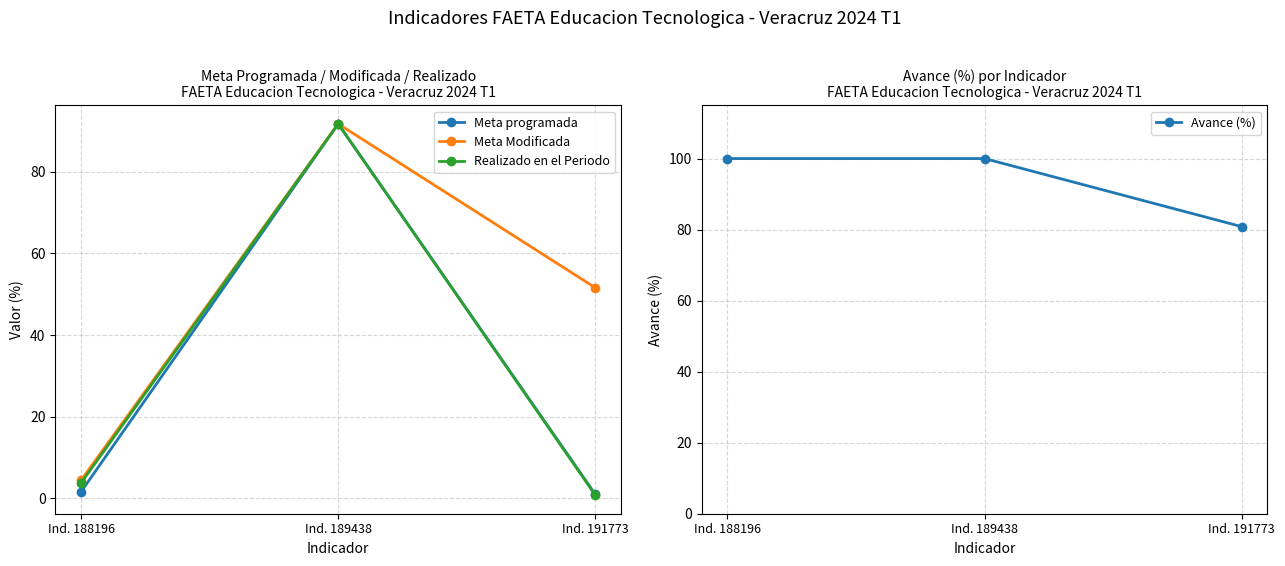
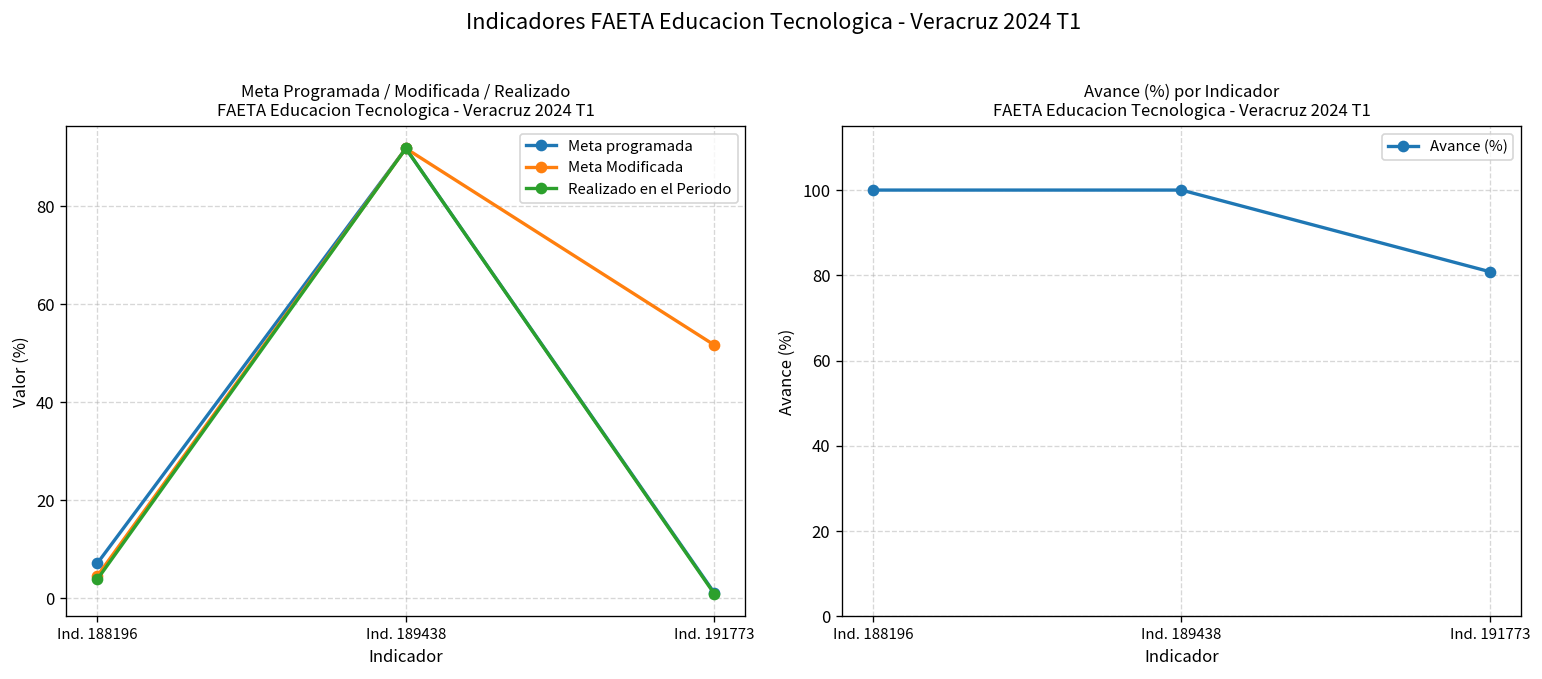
  {
    "Meta Programada / Modificada / Realizado FAETA Educacion Tecnologica - Veracruz 2024 T1": {
      "Meta programada": {
-       "Ind. 188196": 2
+       "Ind. 188196": 7
      },
      "Meta Modificada": {
        "Ind. 188196": 4,
        "Ind. 191773": 52
      },
      "Realizado en el Periodo": {
        "Ind. 188196": 4
      }
    },
    "Avance (%) por Indicador FAETA Educacion Tecnologica - Veracruz 2024 T1": {
      "Ind. 188196": 100,
      "Ind. 189438": 100,
      "Ind. 191773": 81
    }
  }
